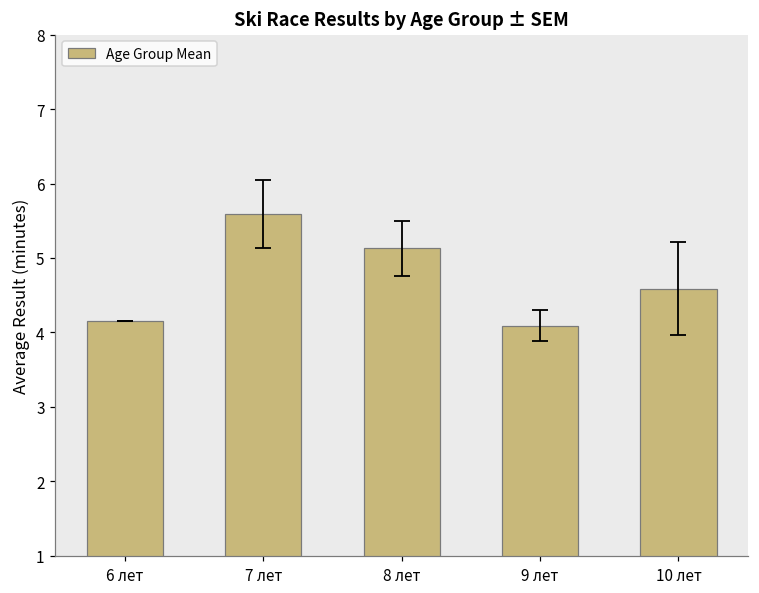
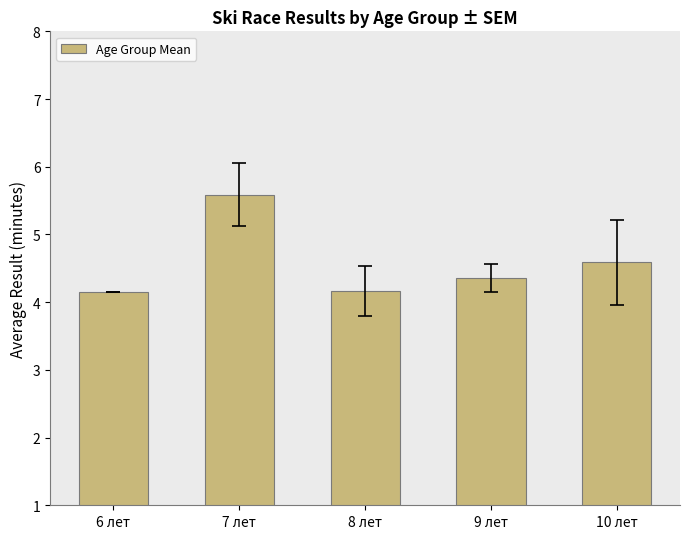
  {
    "Age Group Mean": {
      "6 лет": 4.2,
      "7 лет": 5.6,
-     "8 лет": 5.1,
-     "9 лет": 4.1,
+     "8 лет": 4.2,
+     "9 лет": 4.4,
      "10 лет": 4.6
    }
  }
